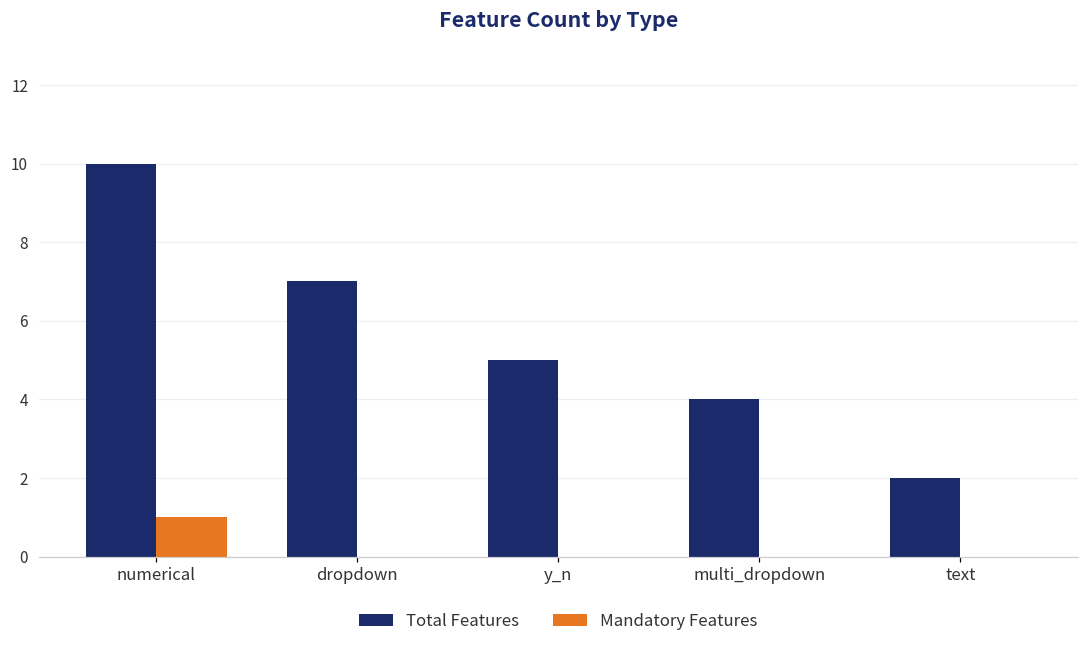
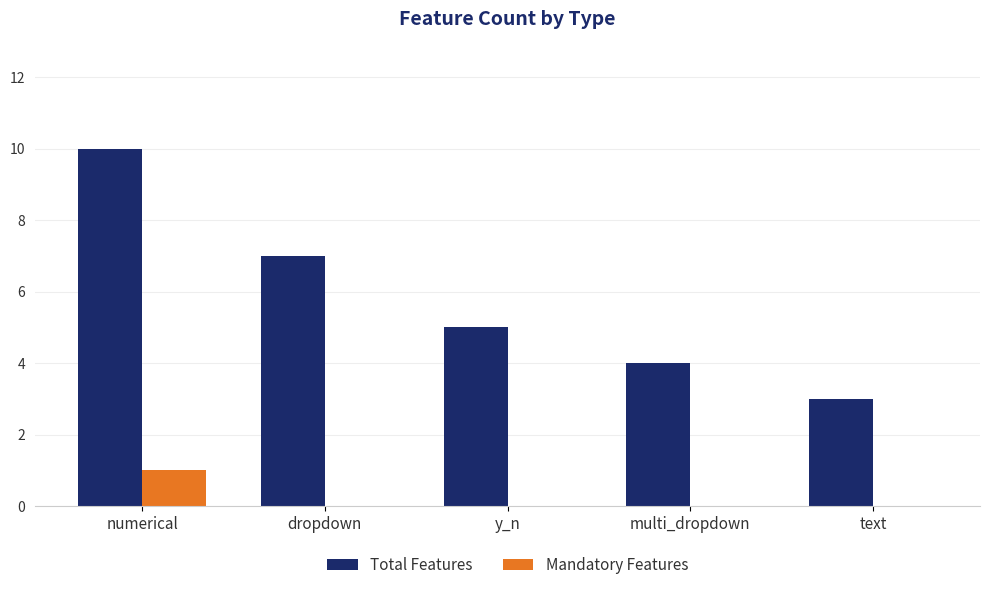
  {
    "Total Features": {
      "numerical": 10,
      "dropdown": 7,
      "y_n": 5,
      "multi_dropdown": 4,
-     "text": 2
+     "text": 3
    },
    "Mandatory Features": {
      "numerical": 1,
      "dropdown": 0,
      "y_n": 0,
      "multi_dropdown": 0,
      "text": 0
    }
  }
